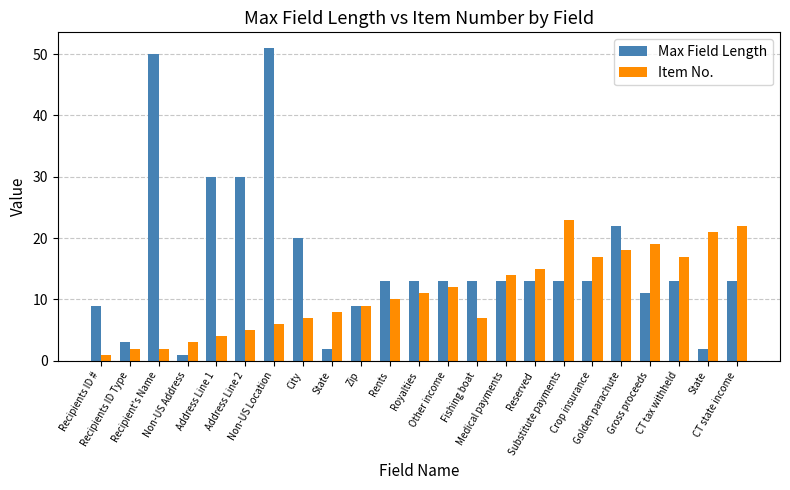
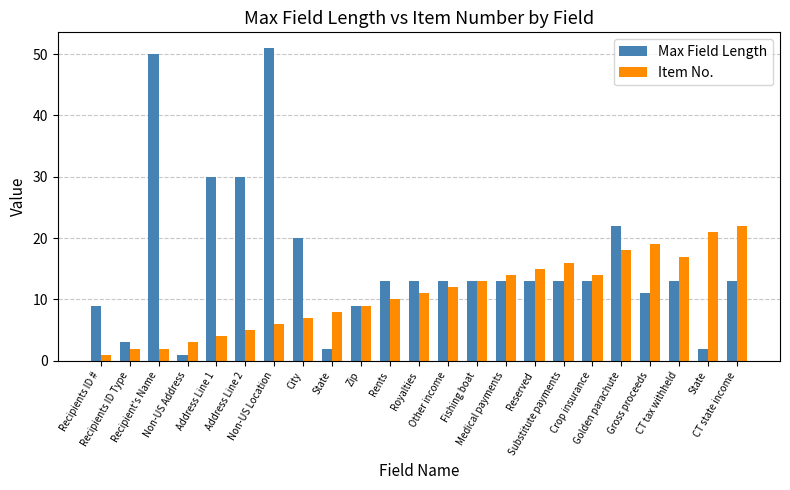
  {
    "Max Field Length": {
      "Recipients ID #": 9,
      "Recipients ID Type": 3,
      "Recipient's Name": 50,
      "Non-US Address": 1,
      "Address Line 1": 30,
      "Address Line 2": 30,
      "Non-US Location": 51,
      "City": 20,
      "Zip": 9,
      "Rents": 13,
      "Royalties": 13,
      "Other income": 13,
      "Fishing boat": 13,
      "Medical payments": 13,
      "Reserved": 13,
      "Substitute payments": 13,
      "Crop insurance": 13,
      "Golden parachute": 22,
      "Gross proceeds": 11,
      "CT tax withheld": 13,
      "CT state income": 13
    },
    "Item No.": {
      "Recipients ID #": 1,
      "Recipients ID Type": 2,
      "Recipient's Name": 2,
      "Non-US Address": 3,
      "Address Line 1": 4,
      "Address Line 2": 5,
      "Non-US Location": 6,
      "City": 7,
      "Zip": 9,
      "Rents": 10,
      "Royalties": 11,
      "Other income": 12,
-     "Fishing boat": 7,
+     "Fishing boat": 13,
      "Medical payments": 14,
      "Reserved": 15,
-     "Substitute payments": 23,
-     "Crop insurance": 17,
+     "Substitute payments": 16,
+     "Crop insurance": 14,
      "Golden parachute": 18,
      "Gross proceeds": 19,
      "CT tax withheld": 17,
      "CT state income": 22
    }
  }
